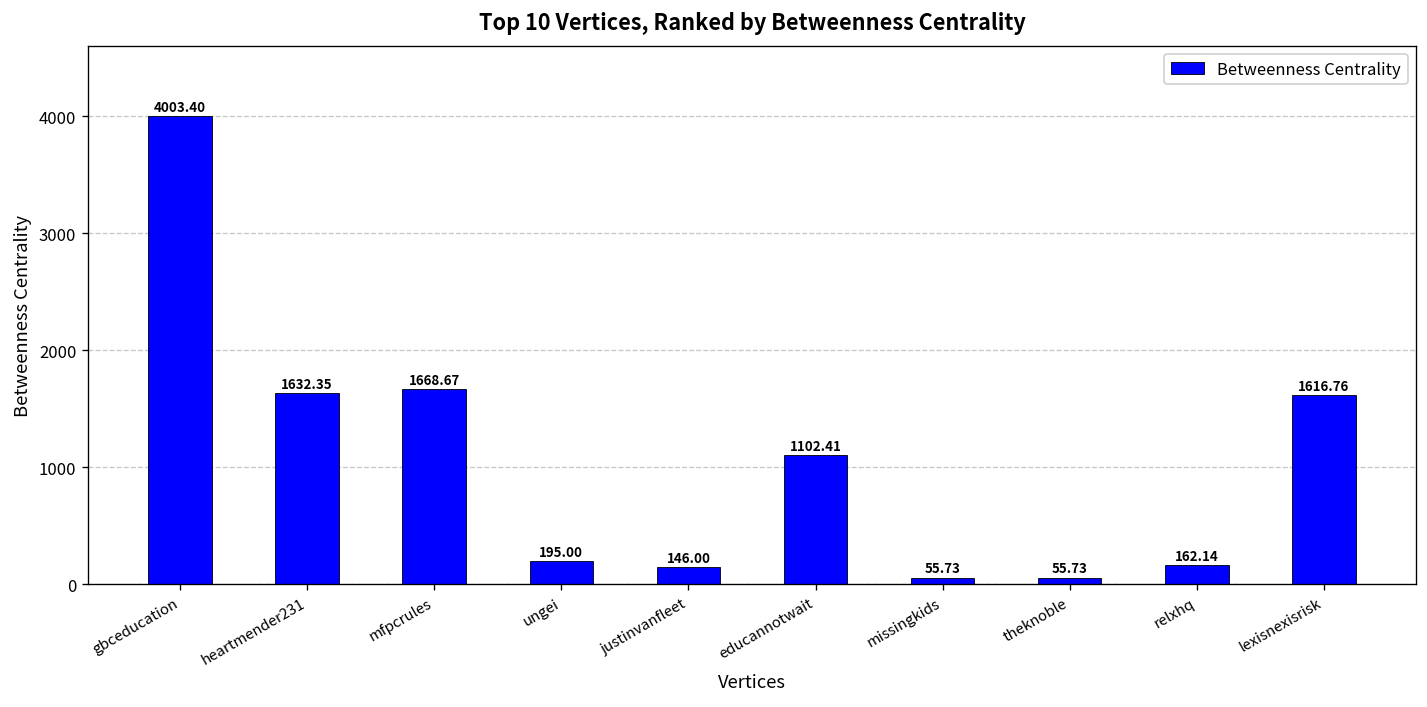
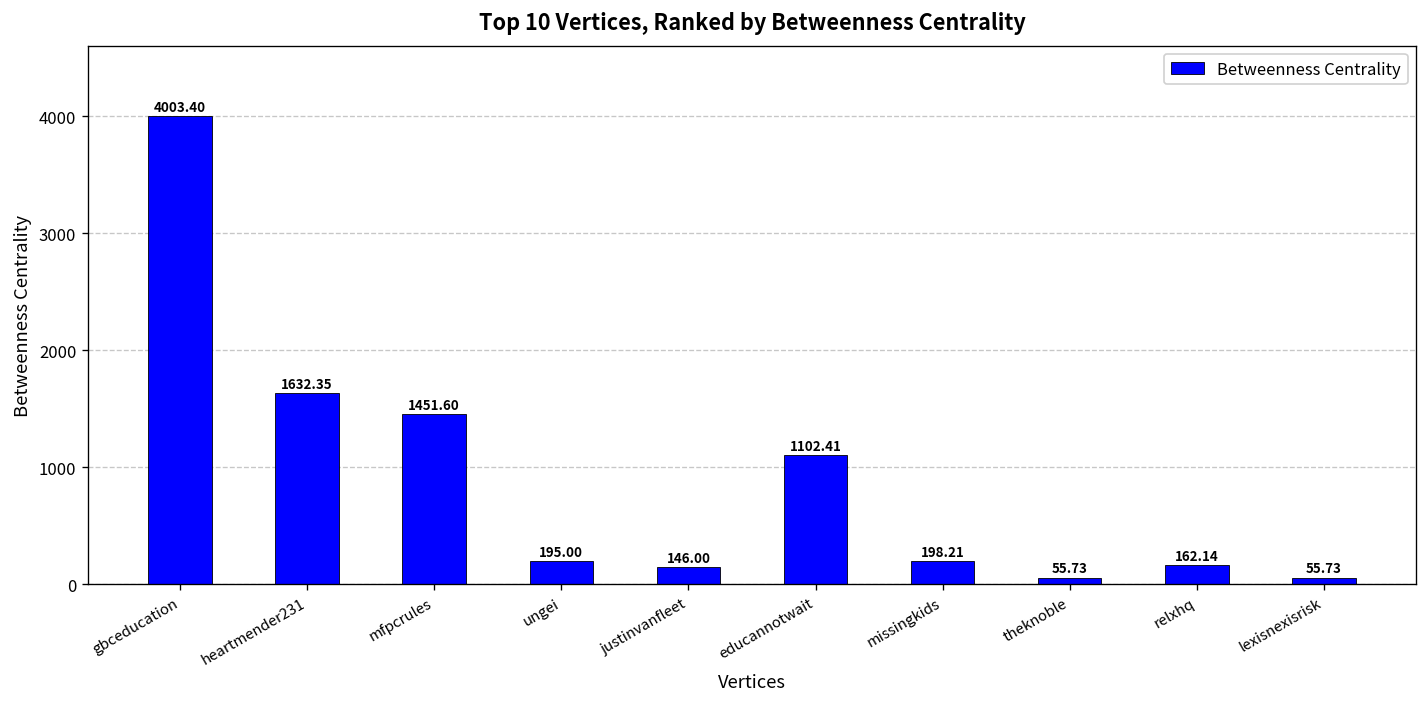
  {
    "gbceducation": 4003.40,
    "heartmender231": 1632.35,
-   "mfpcrules": 1668.67,
+   "mfpcrules": 1451.60,
    "ungei": 195.00,
    "justinvanfleet": 146.00,
    "educannotwait": 1102.41,
-   "missingkids": 55.73,
+   "missingkids": 198.21,
    "theknoble": 55.73,
    "relxhq": 162.14,
-   "lexisnexisrisk": 1616.76
+   "lexisnexisrisk": 55.73
  }
